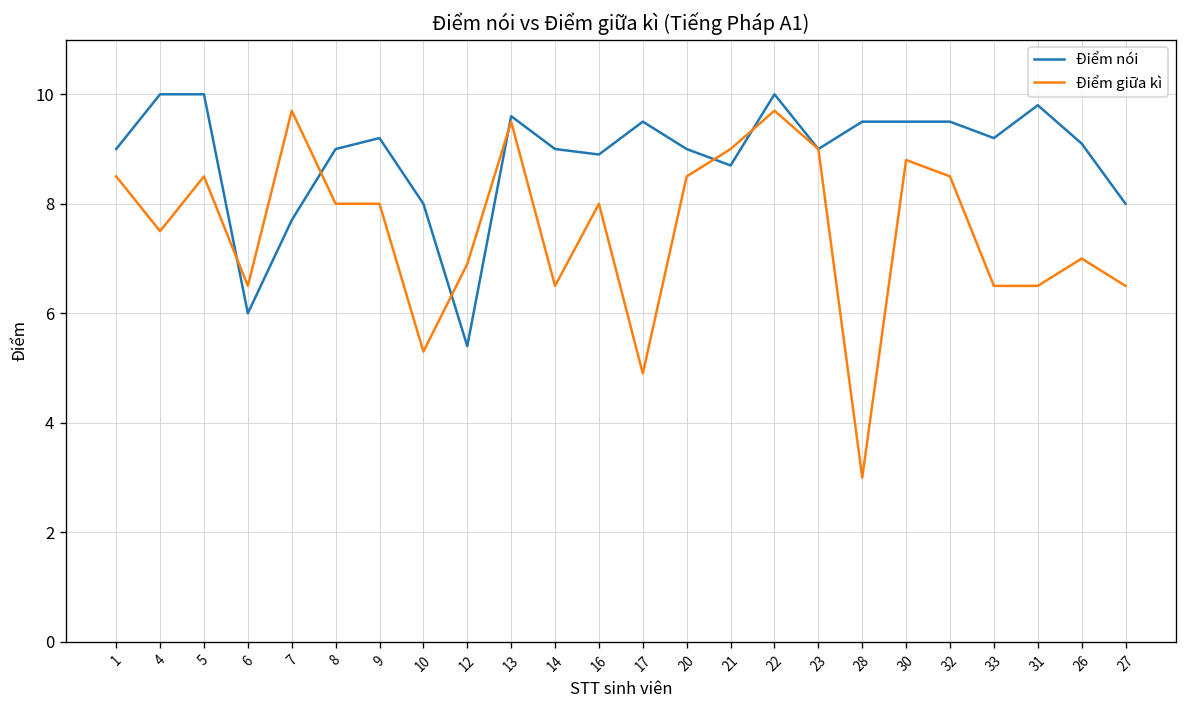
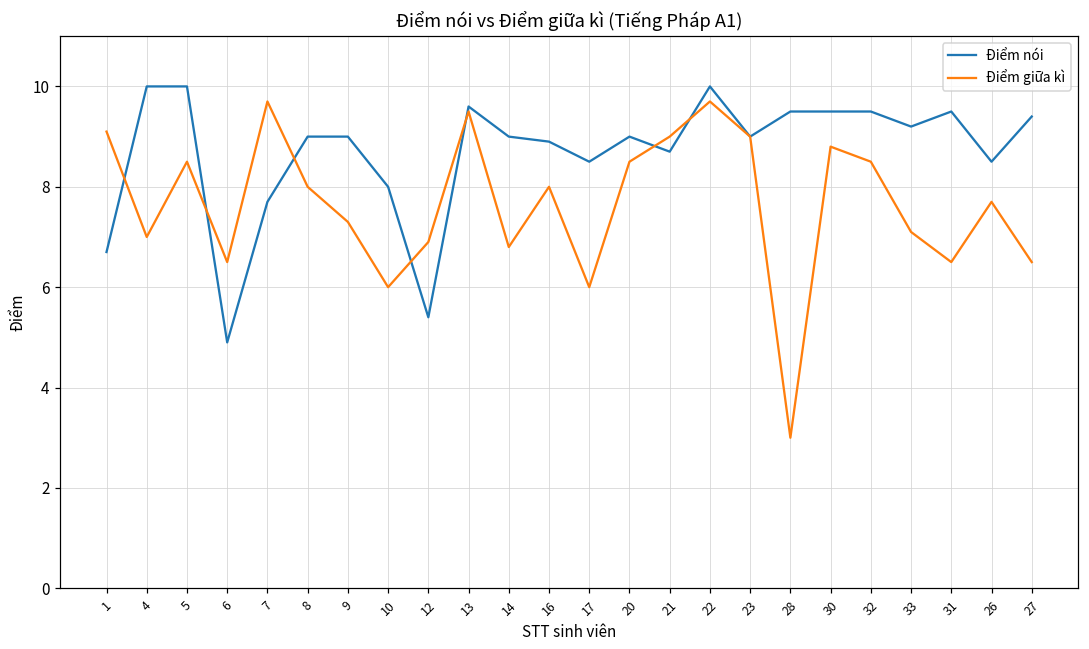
  {
    "Điểm nói": {
-     "1": 9.0,
+     "1": 6.7,
      "4": 10.0,
      "5": 10.0,
-     "6": 6.0,
+     "6": 4.9,
      "7": 7.7,
      "8": 9.0,
-     "9": 9.2,
+     "9": 9.0,
      "10": 8.0,
      "12": 5.4,
      "13": 9.6,
      "14": 9.0,
      "16": 8.9,
-     "17": 9.5,
+     "17": 8.5,
      "20": 9.0,
      "21": 8.7,
      "22": 10.0,
      "28": 9.5,
      "30": 9.5,
      "32": 9.5,
      "33": 9.2,
-     "31": 9.8,
-     "26": 9.1,
-     "27": 8.0
+     "31": 9.5,
+     "26": 8.5,
+     "27": 9.4
    },
    "Điểm giữa kì": {
-     "1": 8.5,
-     "4": 7.5,
+     "1": 9.1,
+     "4": 7.0,
      "5": 8.5,
      "6": 6.5,
      "7": 9.7,
      "8": 8.0,
-     "9": 8.0,
-     "10": 5.3,
+     "9": 7.3,
+     "10": 6.0,
      "12": 6.9,
      "13": 9.5,
-     "14": 6.5,
+     "14": 6.8,
      "16": 8.0,
-     "17": 4.9,
+     "17": 6.0,
      "20": 8.5,
      "21": 9.0,
      "22": 9.7,
      "28": 3.0,
      "30": 8.8,
      "32": 8.5,
-     "33": 6.5,
+     "33": 7.1,
      "31": 6.5,
-     "26": 7.0,
+     "26": 7.7,
      "27": 6.5
    }
  }
